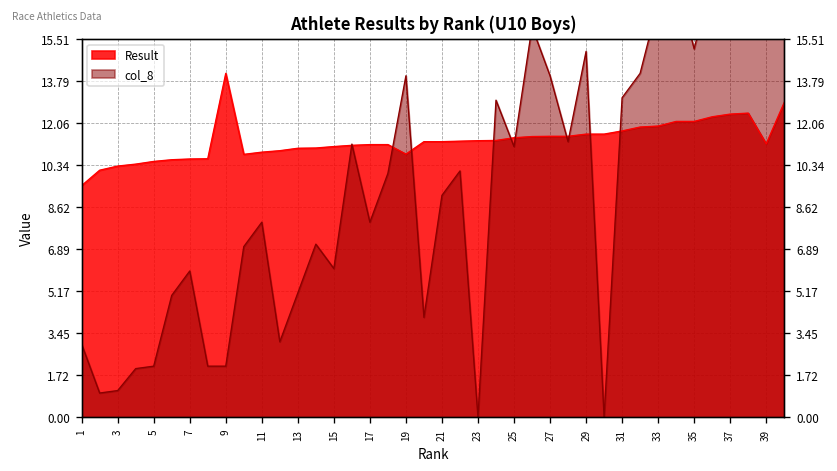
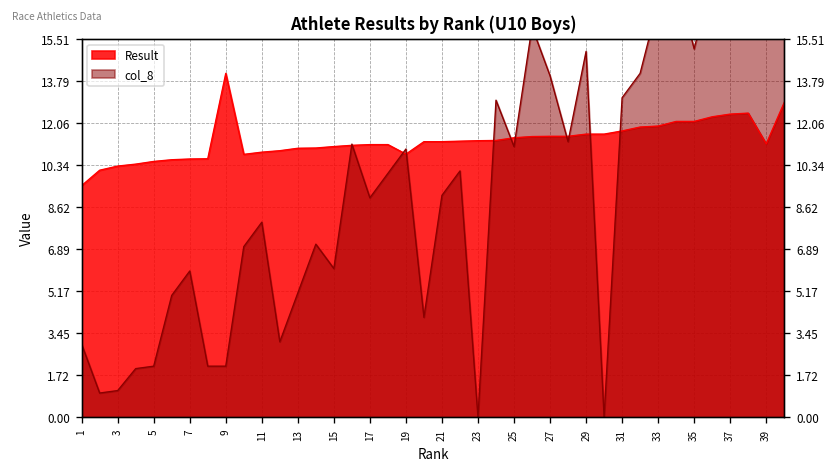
  {
    "Result": {
      "1": 9.5,
      "3": 10.3,
      "5": 10.5,
      "7": 10.6,
      "9": 14,
      "11": 10.9,
      "13": 11,
      "15": 11,
      "17": 11.2,
      "19": 10.8,
      "21": 11.3,
      "23": 11.3,
      "25": 11.5,
      "27": 11.5,
      "29": 11.6,
      "31": 11.7,
      "33": 12,
      "35": 12.1,
      "37": 12.4,
      "39": 11.2
    },
    "col_8": {
      "1": 3,
      "3": 1,
      "5": 2,
      "7": 6,
      "9": 2,
      "11": 8,
      "13": 5,
      "15": 6,
-     "17": 8,
-     "19": 14,
+     "17": 9,
+     "19": 11,
      "21": 9,
      "23": 0,
      "25": 11,
      "27": 14,
      "29": 15,
      "31": 13,
      "35": 15
    }
  }
